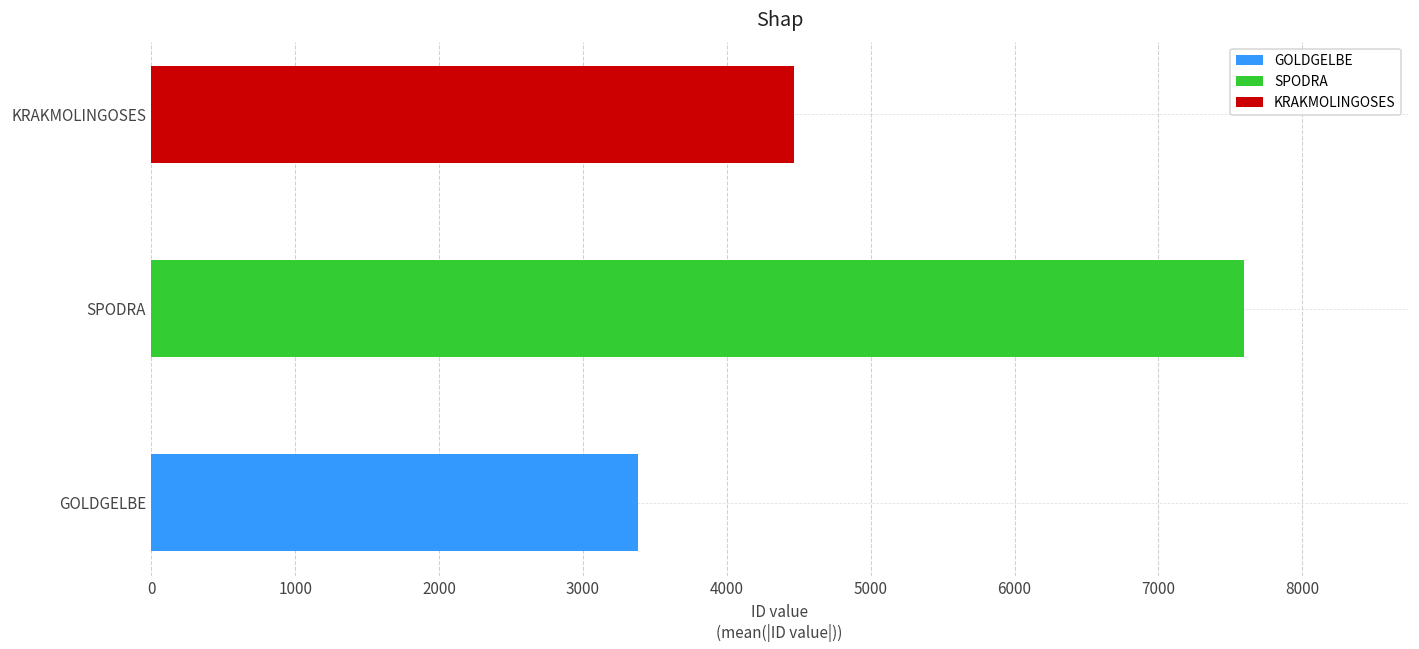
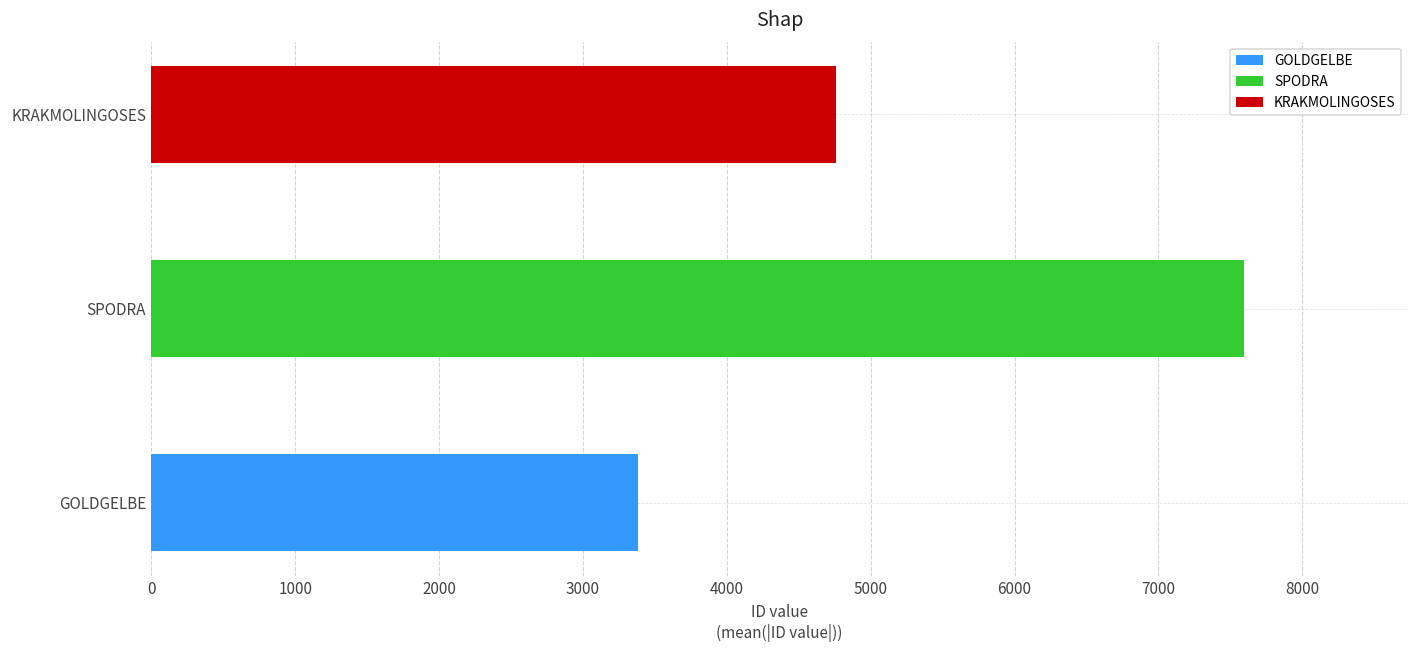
  {
-   "KRAKMOLINGOSES": 4470,
+   "KRAKMOLINGOSES": 4760,
    "SPODRA": 7600,
    "GOLDGELBE": 3380
  }
